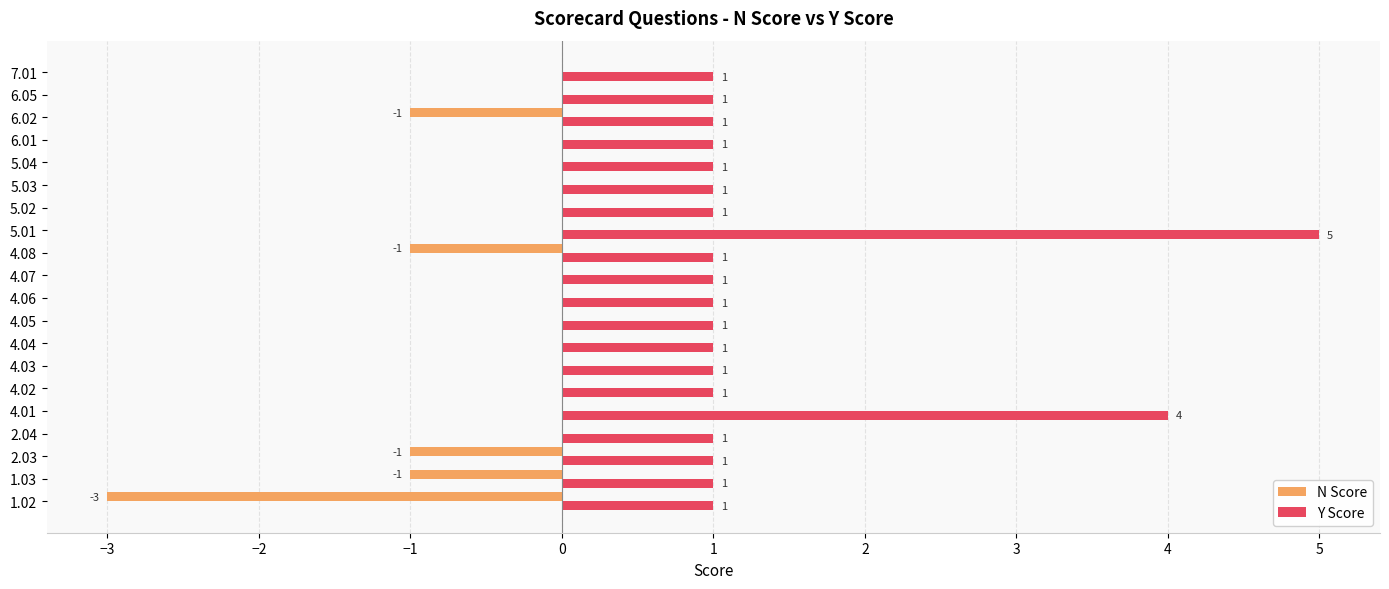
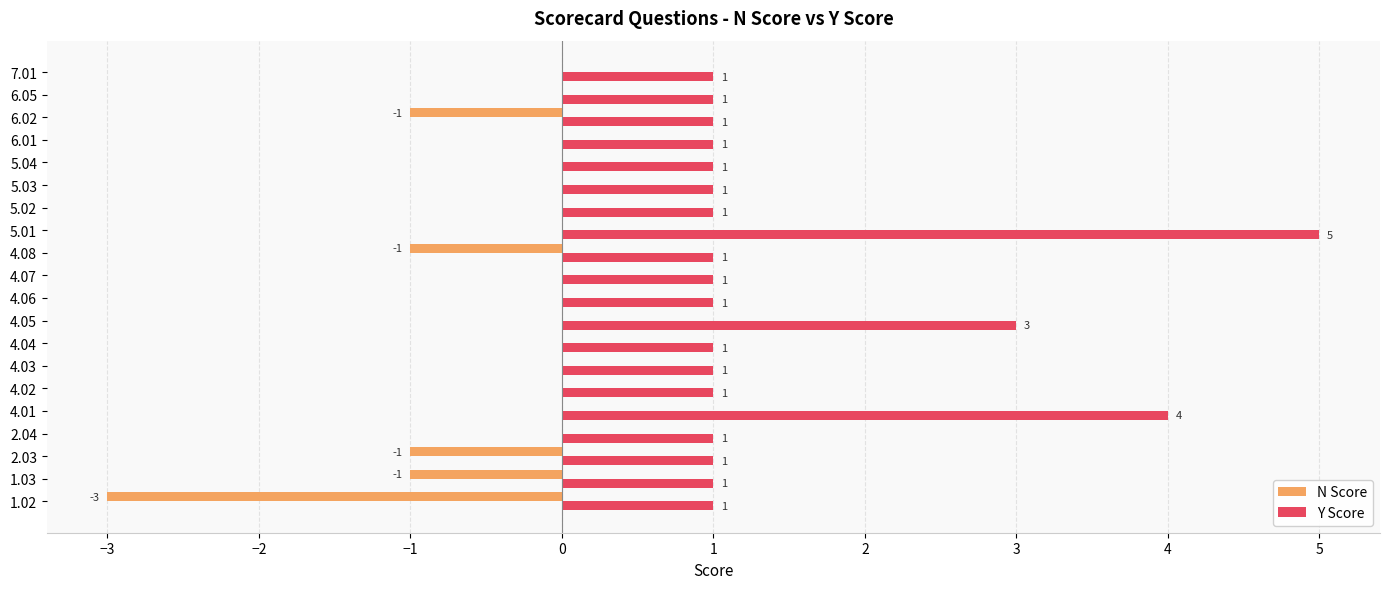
  {
    "N Score": {
      "6.02": -1,
      "4.08": -1,
      "2.03": -1,
      "1.03": -1,
      "1.02": -3
    },
    "Y Score": {
      "7.01": 1,
      "6.05": 1,
      "6.02": 1,
      "6.01": 1,
      "5.04": 1,
      "5.03": 1,
      "5.02": 1,
      "5.01": 5,
      "4.08": 1,
      "4.07": 1,
      "4.06": 1,
-     "4.05": 1,
+     "4.05": 3,
      "4.04": 1,
      "4.03": 1,
      "4.02": 1,
      "4.01": 4,
      "2.04": 1,
      "2.03": 1,
      "1.03": 1,
      "1.02": 1
    }
  }
